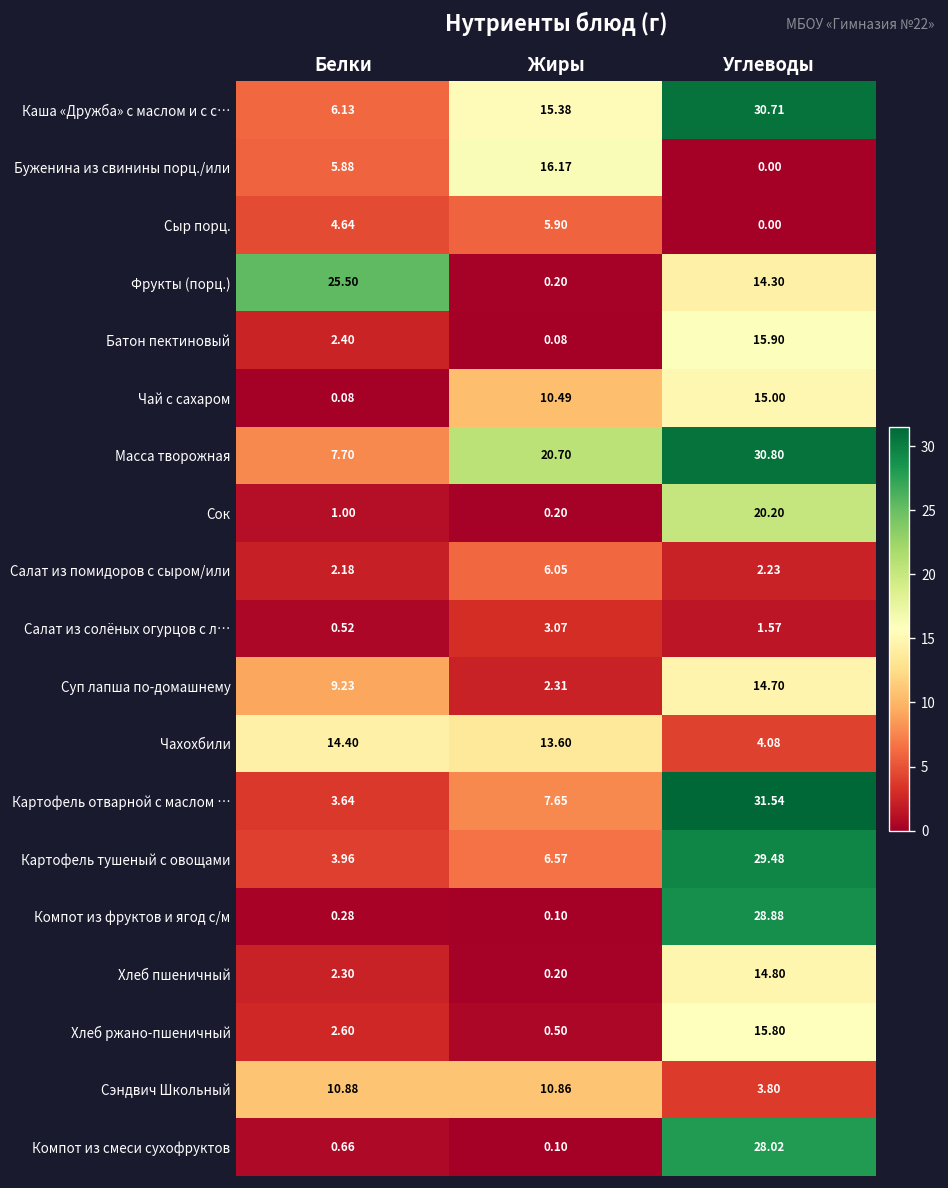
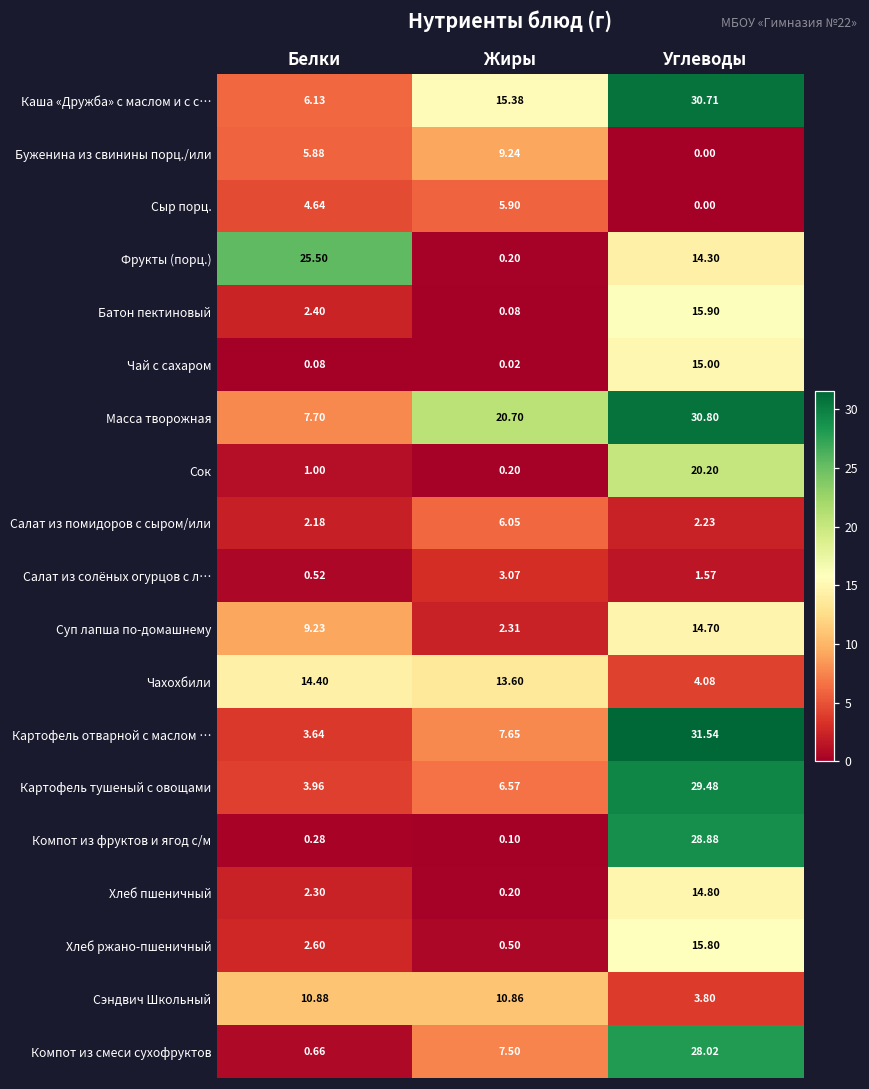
  {
    "Каша «Дружба» с маслом и с с…": {
      "Белки": 6.13,
      "Жиры": 15.38,
      "Углеводы": 30.71
    },
    "Буженина из свинины порц./или": {
      "Белки": 5.88,
-     "Жиры": 16.17,
+     "Жиры": 9.24,
      "Углеводы": 0.00
    },
    "Сыр порц.": {
      "Белки": 4.64,
      "Жиры": 5.90,
      "Углеводы": 0.00
    },
    "Фрукты (порц.)": {
      "Белки": 25.50,
      "Жиры": 0.20,
      "Углеводы": 14.30
    },
    "Батон пектиновый": {
      "Белки": 2.40,
      "Жиры": 0.08,
      "Углеводы": 15.90
    },
    "Чай с сахаром": {
      "Белки": 0.08,
-     "Жиры": 10.49,
+     "Жиры": 0.02,
      "Углеводы": 15.00
    },
    "Масса творожная": {
      "Белки": 7.70,
      "Жиры": 20.70,
      "Углеводы": 30.80
    },
    "Сок": {
      "Белки": 1.00,
      "Жиры": 0.20,
      "Углеводы": 20.20
    },
    "Салат из помидоров с сыром/или": {
      "Белки": 2.18,
      "Жиры": 6.05,
      "Углеводы": 2.23
    },
    "Салат из солёных огурцов с л…": {
      "Белки": 0.52,
      "Жиры": 3.07,
      "Углеводы": 1.57
    },
    "Суп лапша по-домашнему": {
      "Белки": 9.23,
      "Жиры": 2.31,
      "Углеводы": 14.70
    },
    "Чахохбили": {
      "Белки": 14.40,
      "Жиры": 13.60,
      "Углеводы": 4.08
    },
    "Картофель отварной с маслом …": {
      "Белки": 3.64,
      "Жиры": 7.65,
      "Углеводы": 31.54
    },
    "Картофель тушеный с овощами": {
      "Белки": 3.96,
      "Жиры": 6.57,
      "Углеводы": 29.48
    },
    "Компот из фруктов и ягод с/м": {
      "Белки": 0.28,
      "Жиры": 0.10,
      "Углеводы": 28.88
    },
    "Хлеб пшеничный": {
      "Белки": 2.30,
      "Жиры": 0.20,
      "Углеводы": 14.80
    },
    "Хлеб ржано-пшеничный": {
      "Белки": 2.60,
      "Жиры": 0.50,
      "Углеводы": 15.80
    },
    "Сэндвич Школьный": {
      "Белки": 10.88,
      "Жиры": 10.86,
      "Углеводы": 3.80
    },
    "Компот из смеси сухофруктов": {
      "Белки": 0.66,
-     "Жиры": 0.10,
+     "Жиры": 7.50,
      "Углеводы": 28.02
    }
  }
